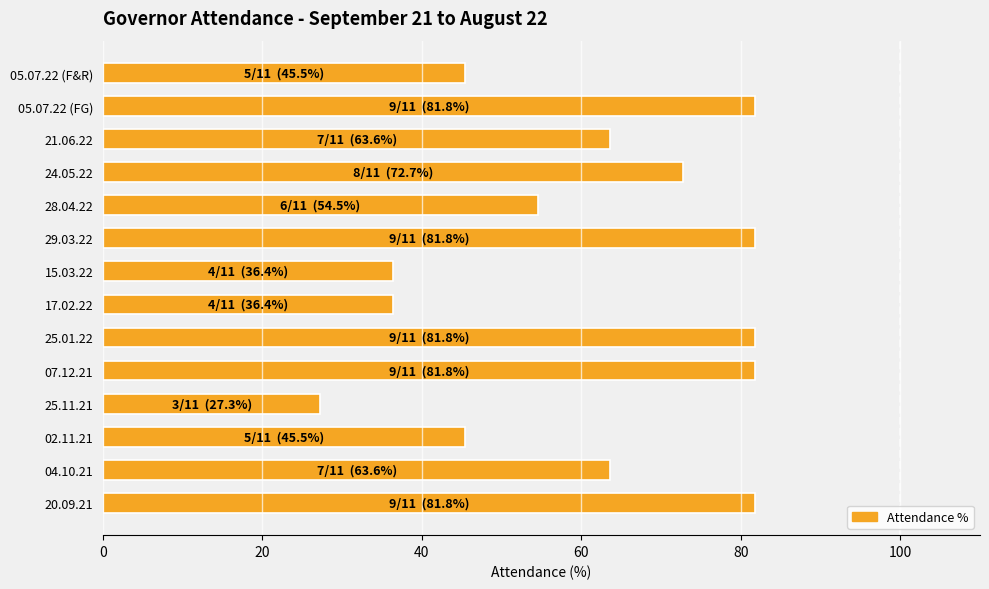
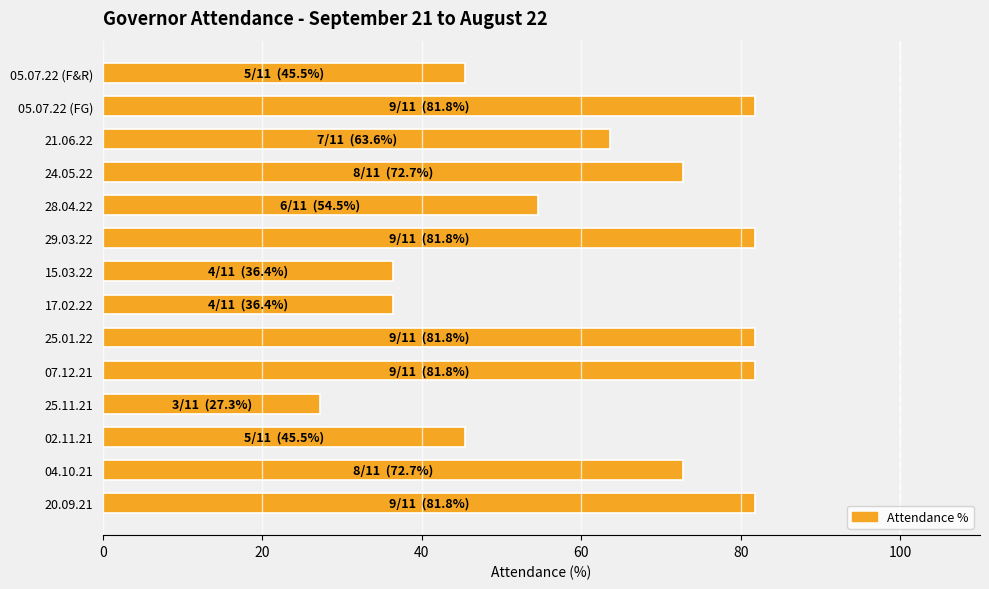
  {
    "05.07.22 (F&R)": "(45.5%)",
    "05.07.22 (FG)": "(81.8%)",
    "21.06.22": "(63.6%)",
    "24.05.22": "(72.7%)",
    "28.04.22": "(54.5%)",
    "29.03.22": "(81.8%)",
    "15.03.22": "(36.4%)",
    "17.02.22": "(36.4%)",
    "25.01.22": "(81.8%)",
    "07.12.21": "(81.8%)",
    "25.11.21": "(27.3%)",
    "02.11.21": "(45.5%)",
-   "04.10.21": "7/11 (63.6%)",
+   "04.10.21": "8/11 (72.7%)",
    "20.09.21": "(81.8%)"
  }
